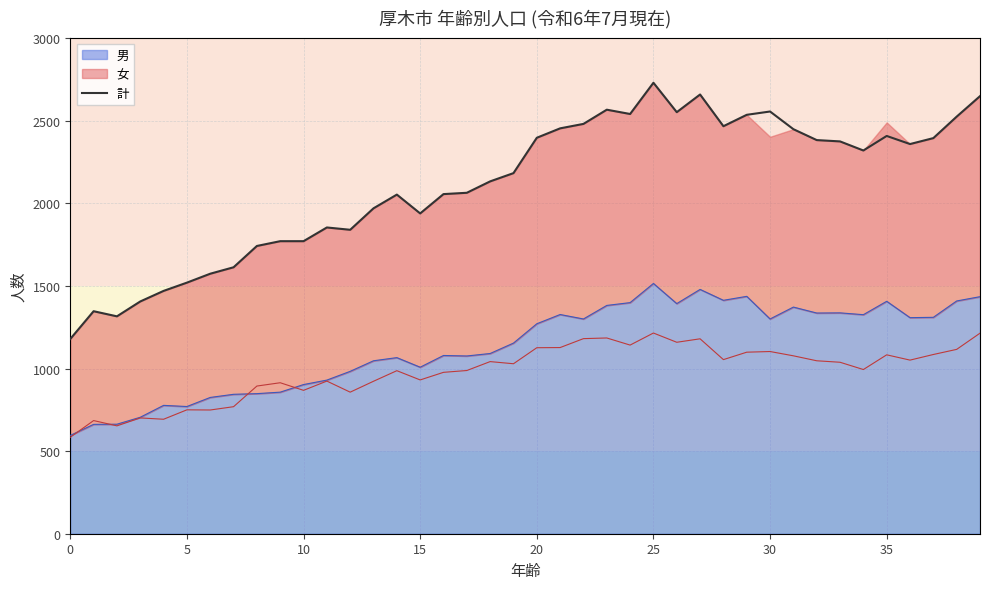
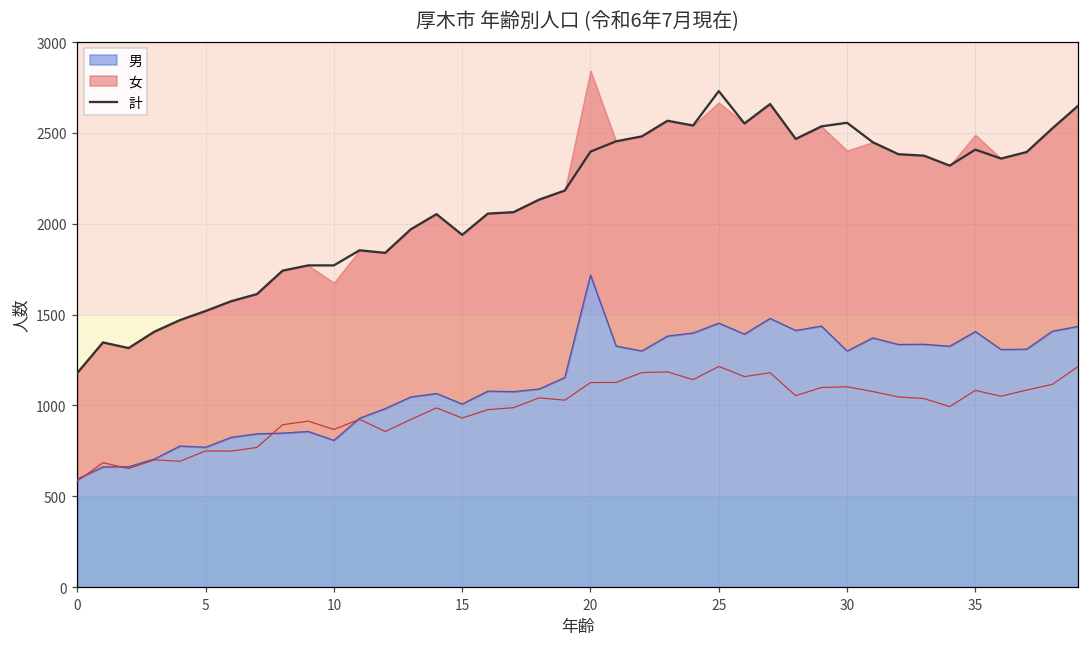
  {
    "男": {
      "5": 770,
-     "10": 900,
+     "10": 810,
      "15": 1010,
-     "20": 1270,
-     "25": 1520,
+     "20": 1720,
+     "25": 1450,
      "30": 1300,
      "35": 1410
    },
    "計": {
      "30": 2560,
      "35": 2410
    }
  }
